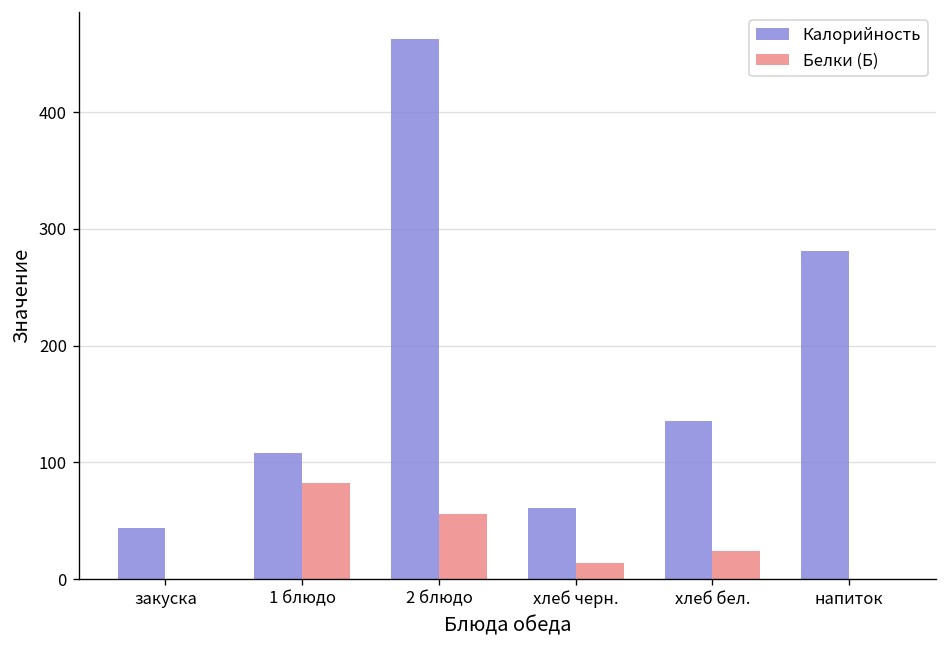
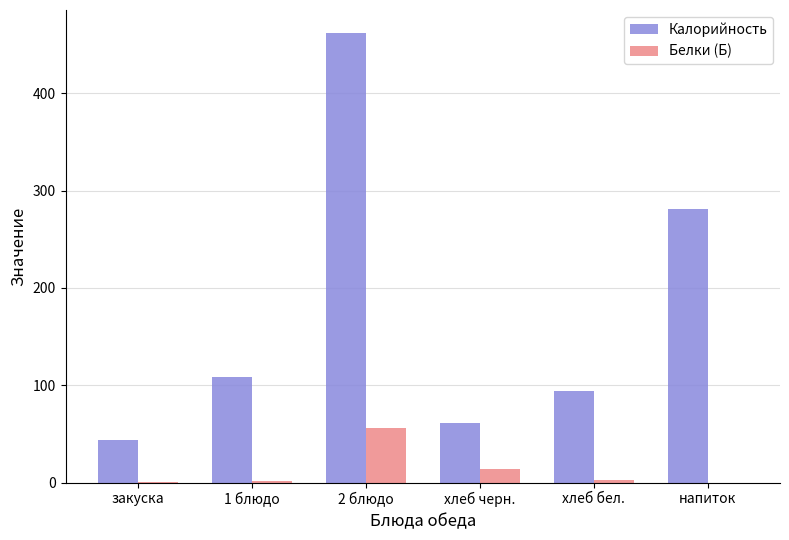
  {
    "Калорийность": {
      "закуска": 40,
      "1 блюдо": 110,
      "2 блюдо": 460,
      "хлеб черн.": 60,
-     "хлеб бел.": 140,
+     "хлеб бел.": 90,
      "напиток": 280
    },
    "Белки (Б)": {
-     "1 блюдо": 80,
+     "1 блюдо": 0,
      "2 блюдо": 60,
      "хлеб черн.": 10,
-     "хлеб бел.": 20,
+     "хлеб бел.": 0,
      "напиток": 0
    }
  }
